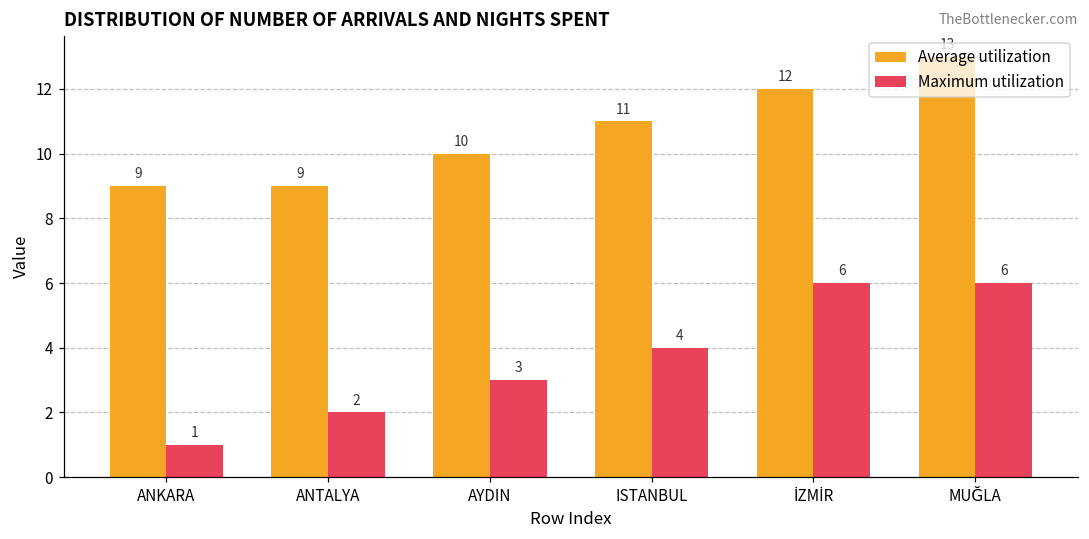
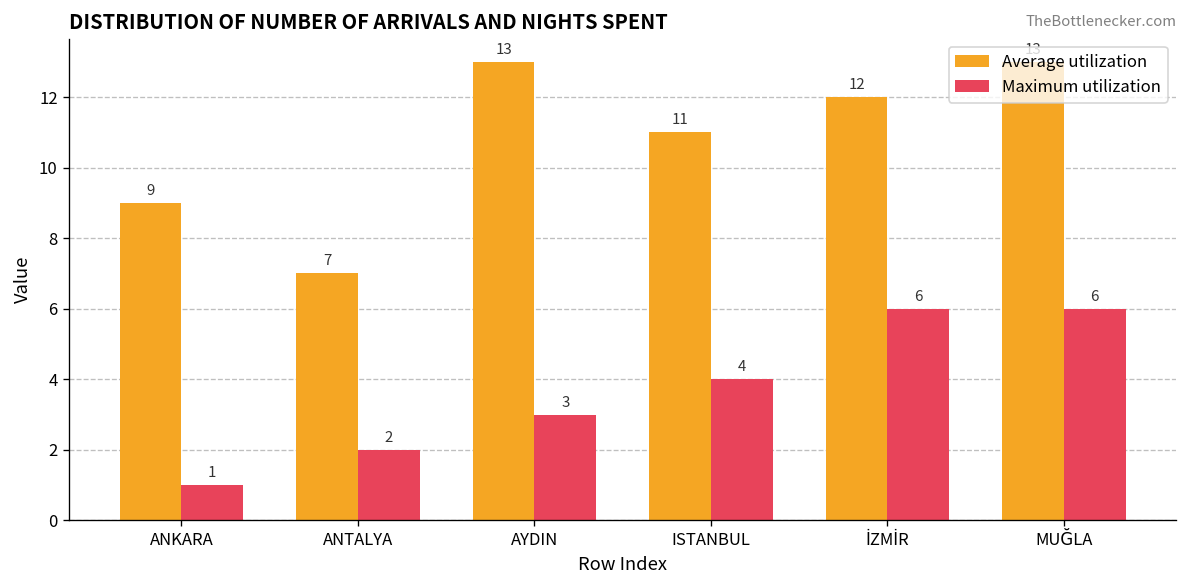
  {
    "Average utilization": {
      "ANKARA": 9,
-     "ANTALYA": 9,
-     "AYDIN": 10,
+     "ANTALYA": 7,
+     "AYDIN": 13,
      "ISTANBUL": 11,
      "İZMİR": 12
    },
    "Maximum utilization": {
      "ANKARA": 1,
      "ANTALYA": 2,
      "AYDIN": 3,
      "ISTANBUL": 4,
      "İZMİR": 6,
      "MUĞLA": 6
    }
  }
